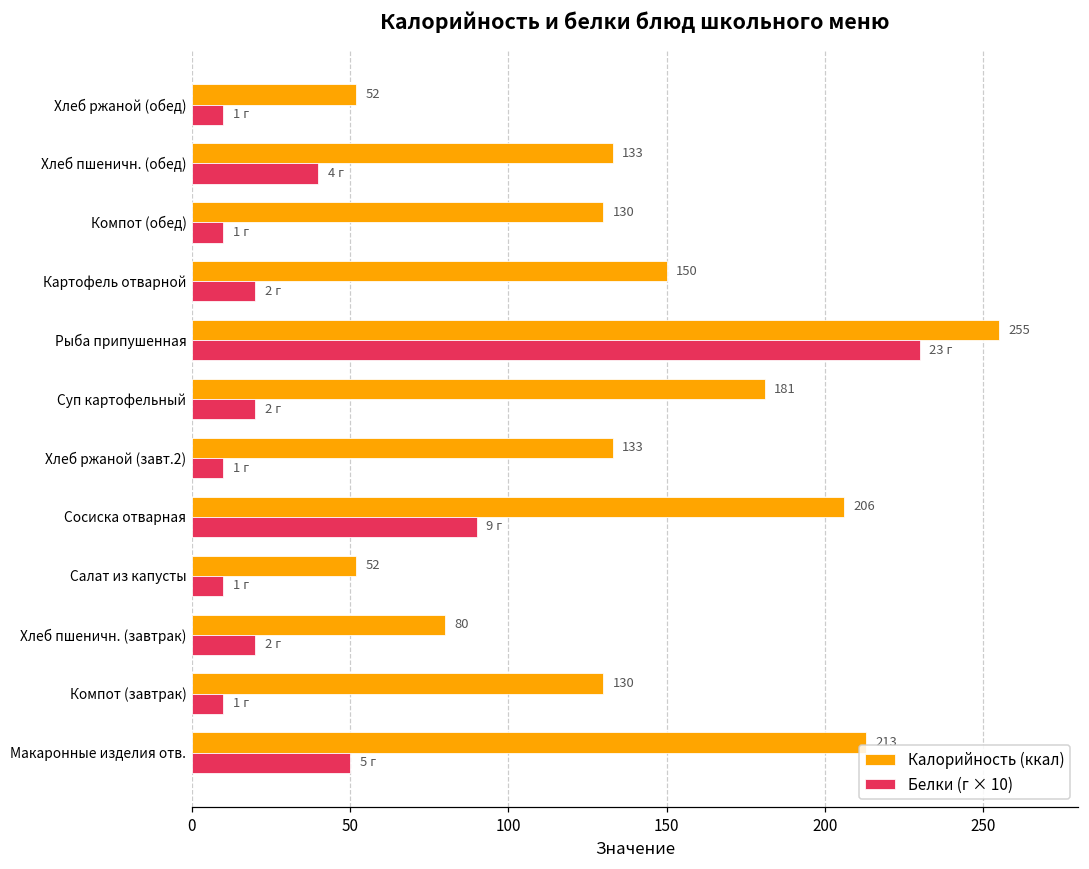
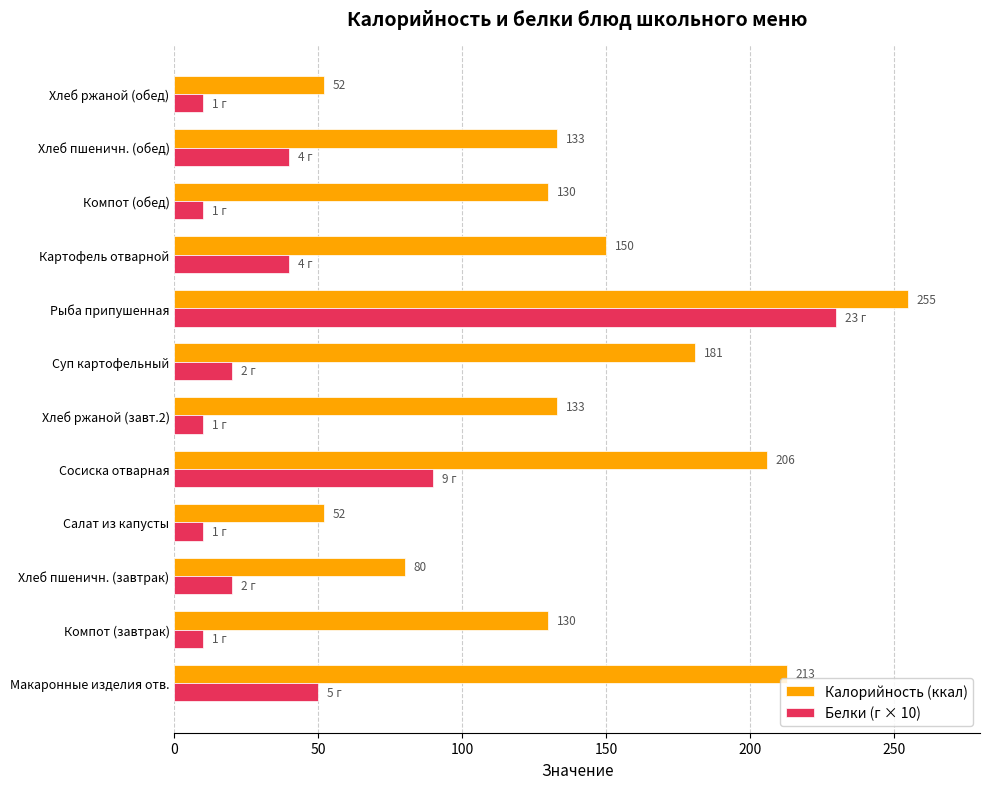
  {
    "Калорийность (ккал)": {
      "Хлеб ржаной (обед)": 52,
      "Хлеб пшеничн. (обед)": 133,
      "Компот (обед)": 130,
      "Картофель отварной": 150,
      "Рыба припушенная": 255,
      "Суп картофельный": 181,
      "Хлеб ржаной (завт.2)": 133,
      "Сосиска отварная": 206,
      "Салат из капусты": 52,
      "Хлеб пшеничн. (завтрак)": 80,
      "Компот (завтрак)": 130
    },
    "Белки (г × 10)": {
-     "Картофель отварной": 2
+     "Картофель отварной": 4
    }
  }
